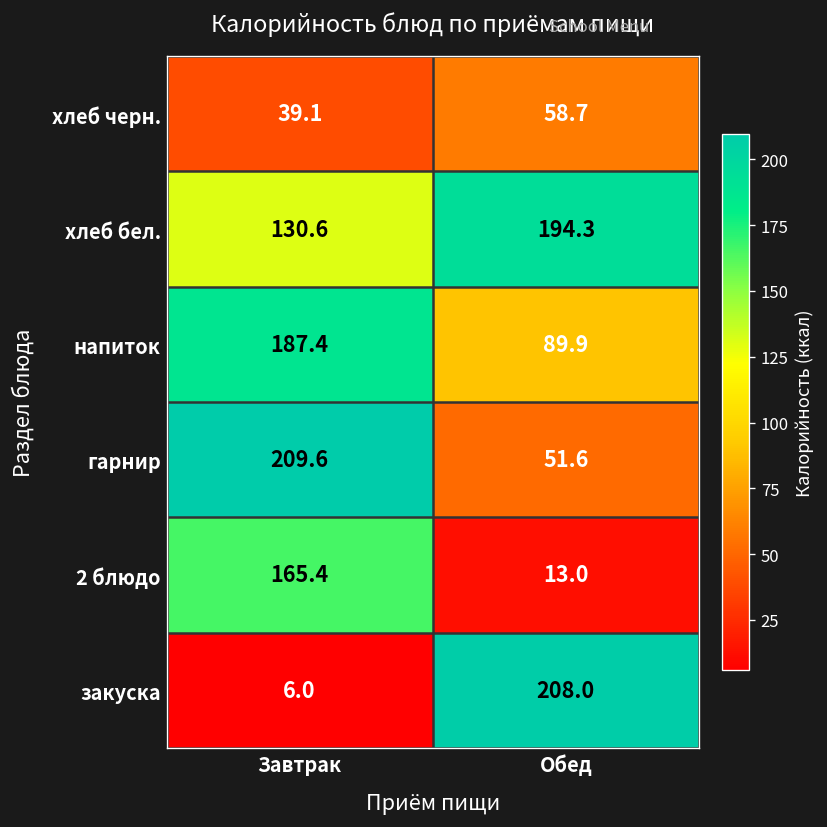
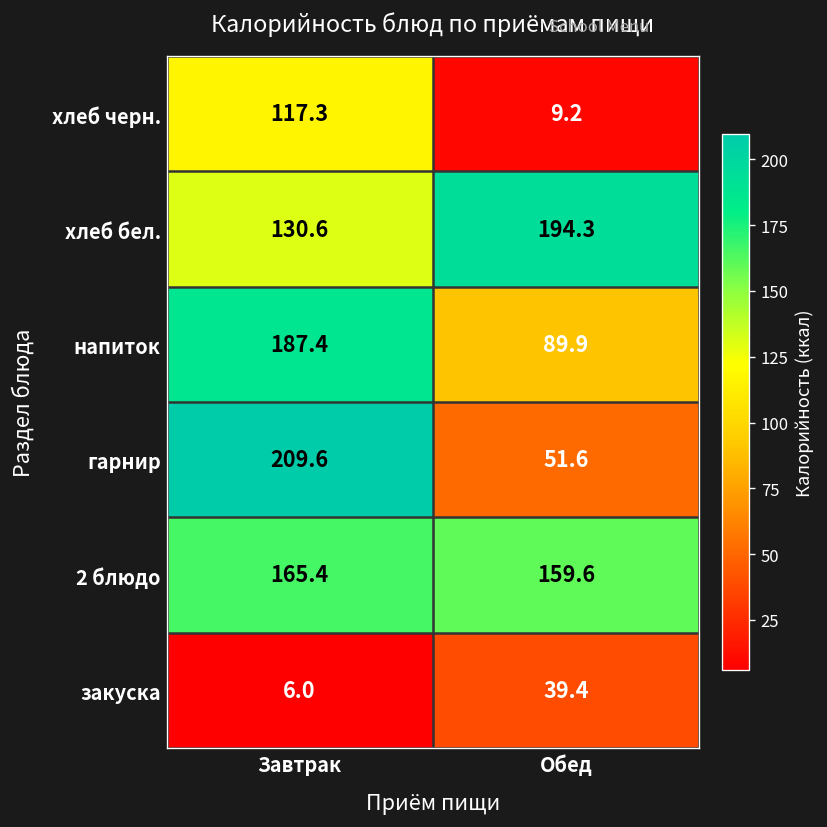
  {
    "хлеб черн.": {
-     "Завтрак": 39.1,
-     "Обед": 58.7
+     "Завтрак": 117.3,
+     "Обед": 9.2
    },
    "хлеб бел.": {
      "Завтрак": 130.6,
      "Обед": 194.3
    },
    "напиток": {
      "Завтрак": 187.4,
      "Обед": 89.9
    },
    "гарнир": {
      "Завтрак": 209.6,
      "Обед": 51.6
    },
    "2 блюдо": {
      "Завтрак": 165.4,
-     "Обед": 13.0
+     "Обед": 159.6
    },
    "закуска": {
      "Завтрак": 6.0,
-     "Обед": 208.0
+     "Обед": 39.4
    }
  }
